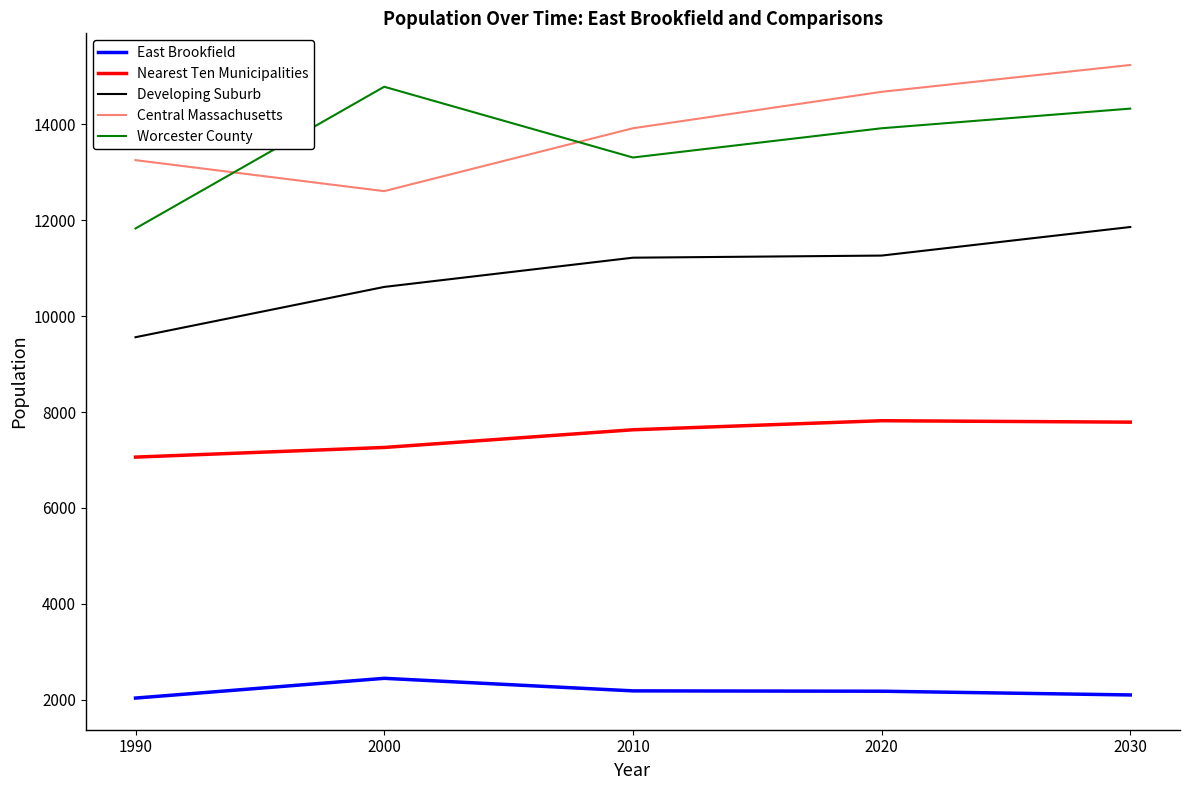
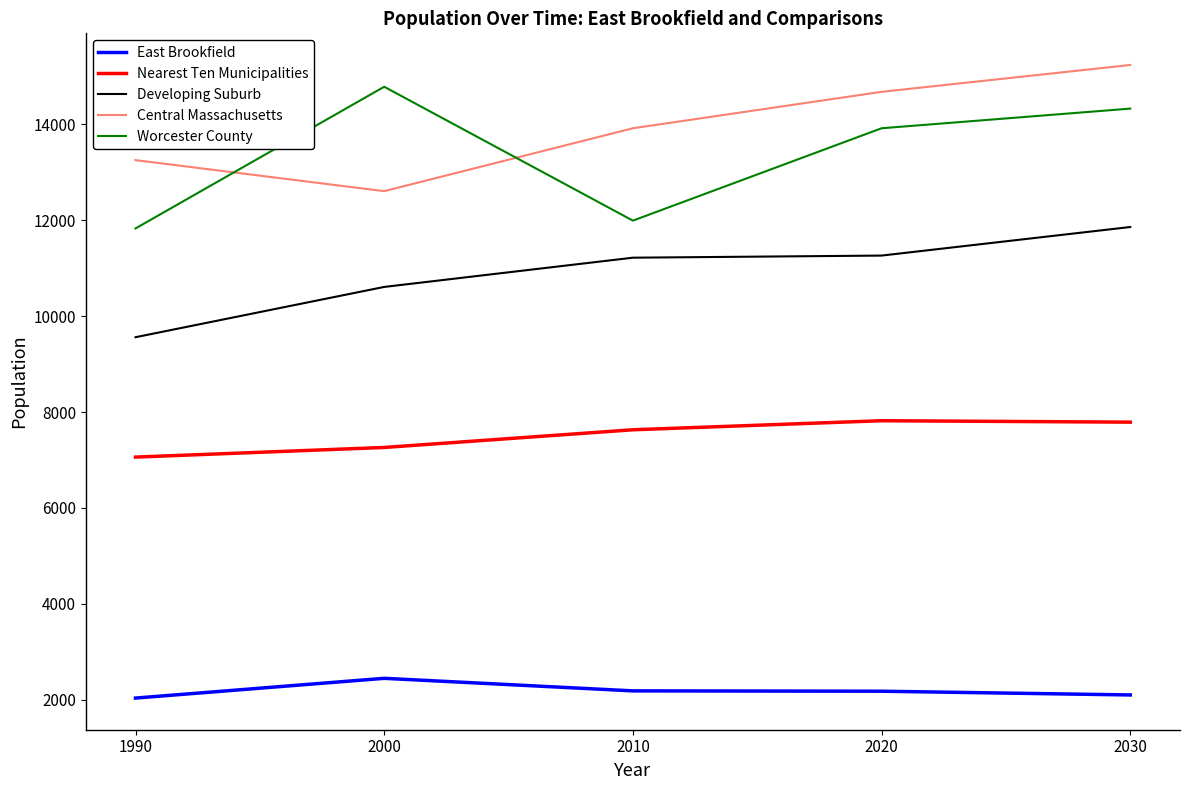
  {
    "East Brookfield": {
      "1990": 2000,
      "2000": 2400,
      "2010": 2200,
      "2020": 2200,
      "2030": 2100
    },
    "Nearest Ten Municipalities": {
      "1990": 7100,
      "2000": 7300,
      "2010": 7600,
      "2020": 7800,
      "2030": 7800
    },
    "Developing Suburb": {
      "1990": 9600,
      "2000": 10600,
      "2010": 11200,
      "2020": 11300,
      "2030": 11900
    },
    "Central Massachusetts": {
      "1990": 13300,
      "2000": 12600,
      "2010": 13900,
      "2020": 14700,
      "2030": 15200
    },
    "Worcester County": {
      "1990": 11800,
      "2000": 14800,
-     "2010": 13300,
+     "2010": 12000,
      "2020": 13900,
      "2030": 14300
    }
  }
